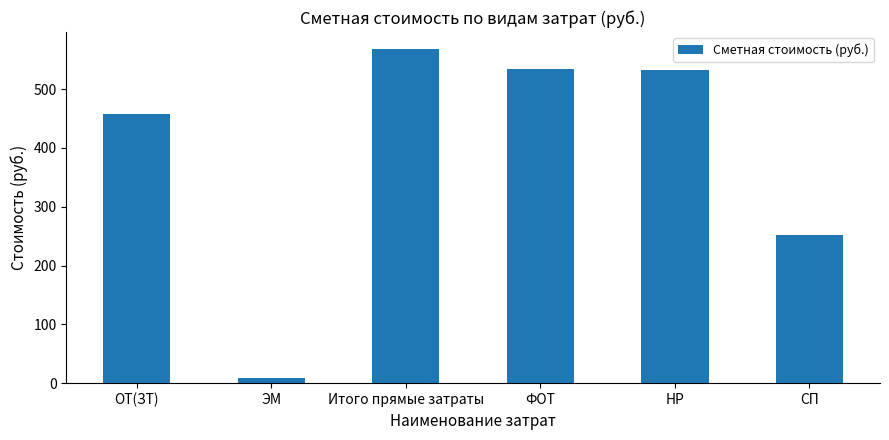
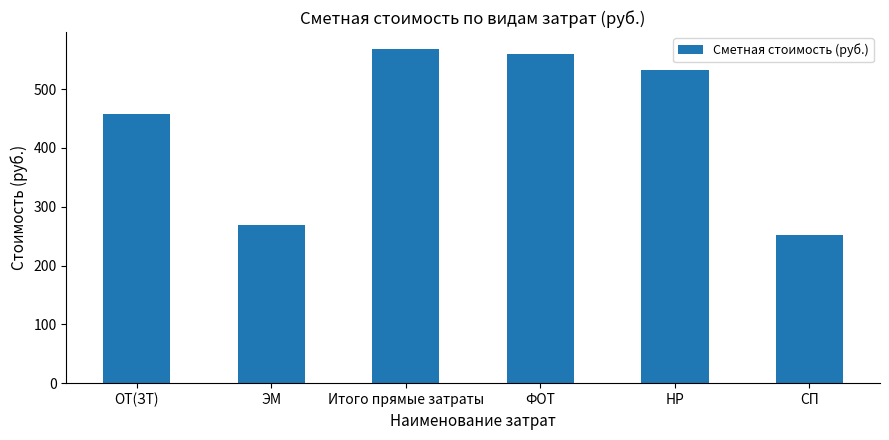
  {
    "ОТ(ЗТ)": 460,
-   "ЭМ": 10,
+   "ЭМ": 270,
    "Итого прямые затраты": 570,
-   "ФОТ": 530,
+   "ФОТ": 560,
    "НР": 530,
    "СП": 250
  }
